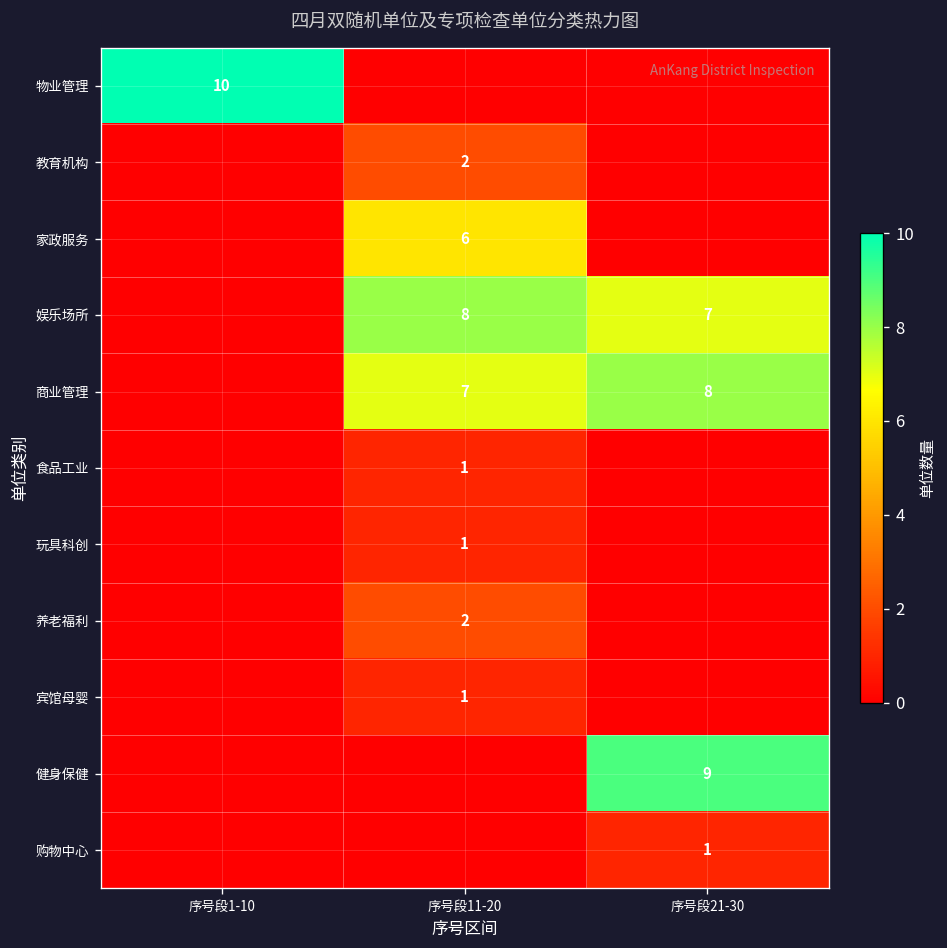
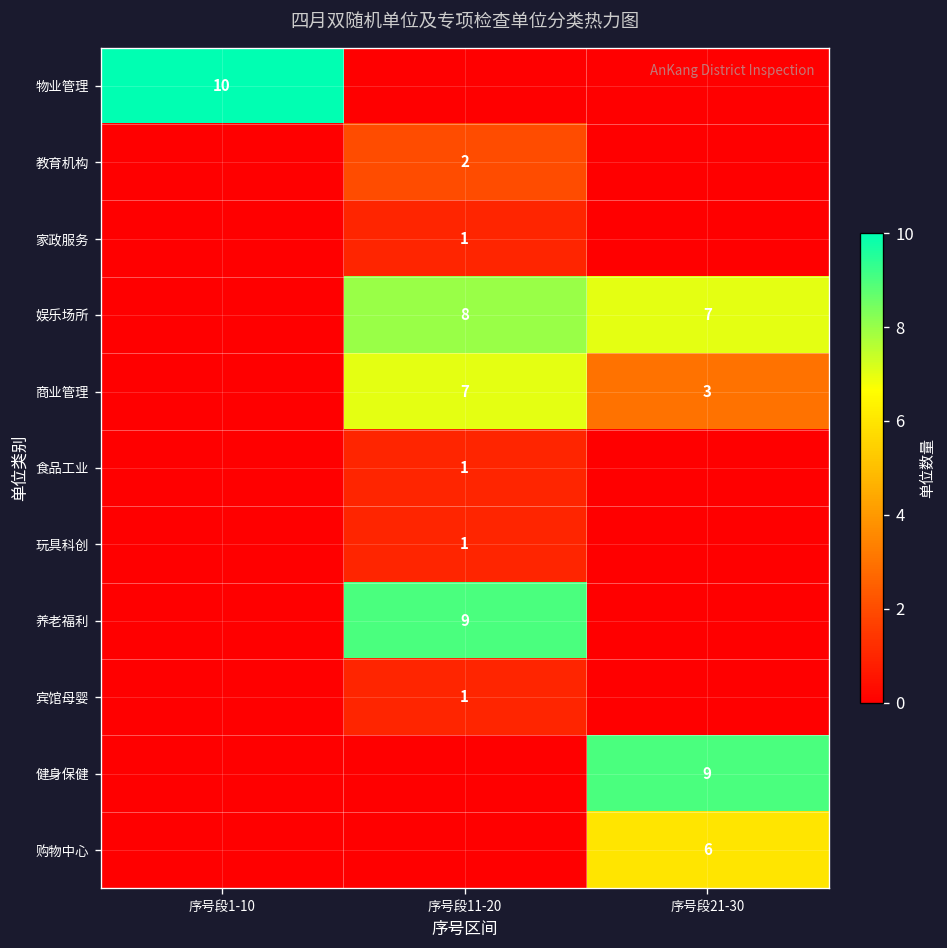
  {
    "物业管理": {
      "序号段1-10": 10
    },
    "教育机构": {
      "序号段11-20": 2
    },
    "家政服务": {
-     "序号段11-20": 6
+     "序号段11-20": 1
    },
    "娱乐场所": {
      "序号段11-20": 8,
      "序号段21-30": 7
    },
    "商业管理": {
      "序号段11-20": 7,
-     "序号段21-30": 8
+     "序号段21-30": 3
    },
    "食品工业": {
      "序号段11-20": 1
    },
    "玩具科创": {
      "序号段11-20": 1
    },
    "养老福利": {
-     "序号段11-20": 2
+     "序号段11-20": 9
    },
    "宾馆母婴": {
      "序号段11-20": 1
    },
    "健身保健": {
      "序号段21-30": 9
    },
    "购物中心": {
-     "序号段21-30": 1
+     "序号段21-30": 6
    }
  }
